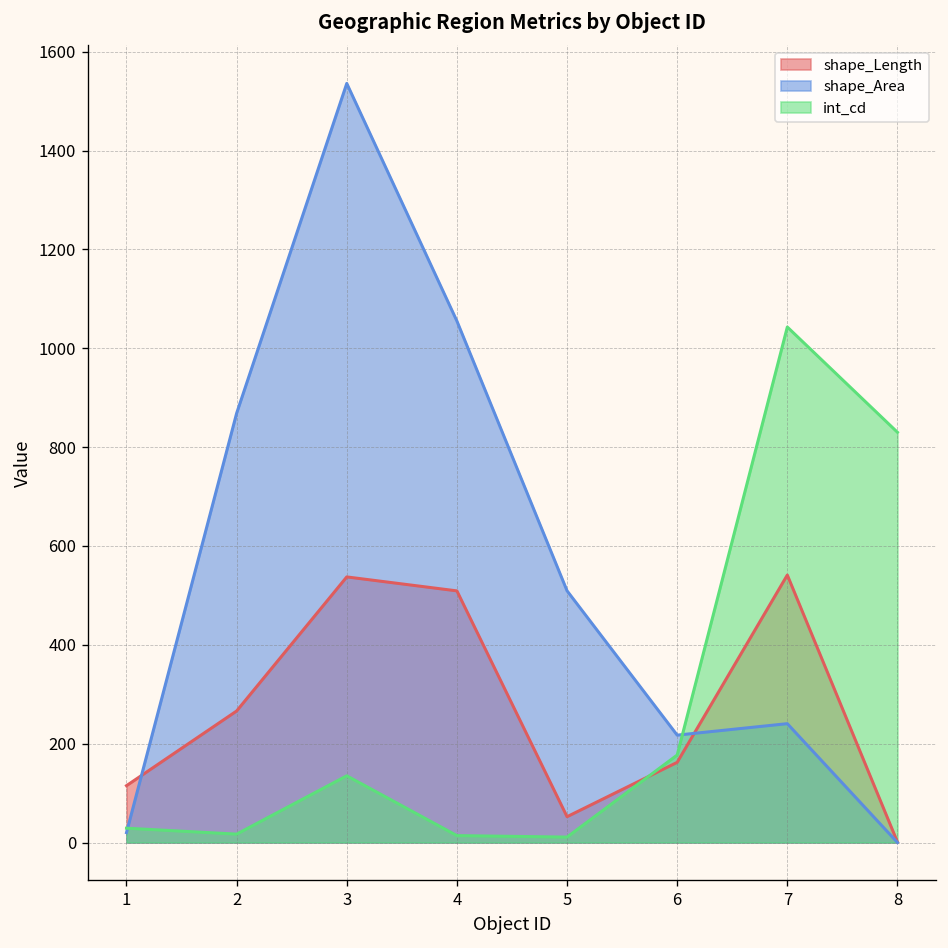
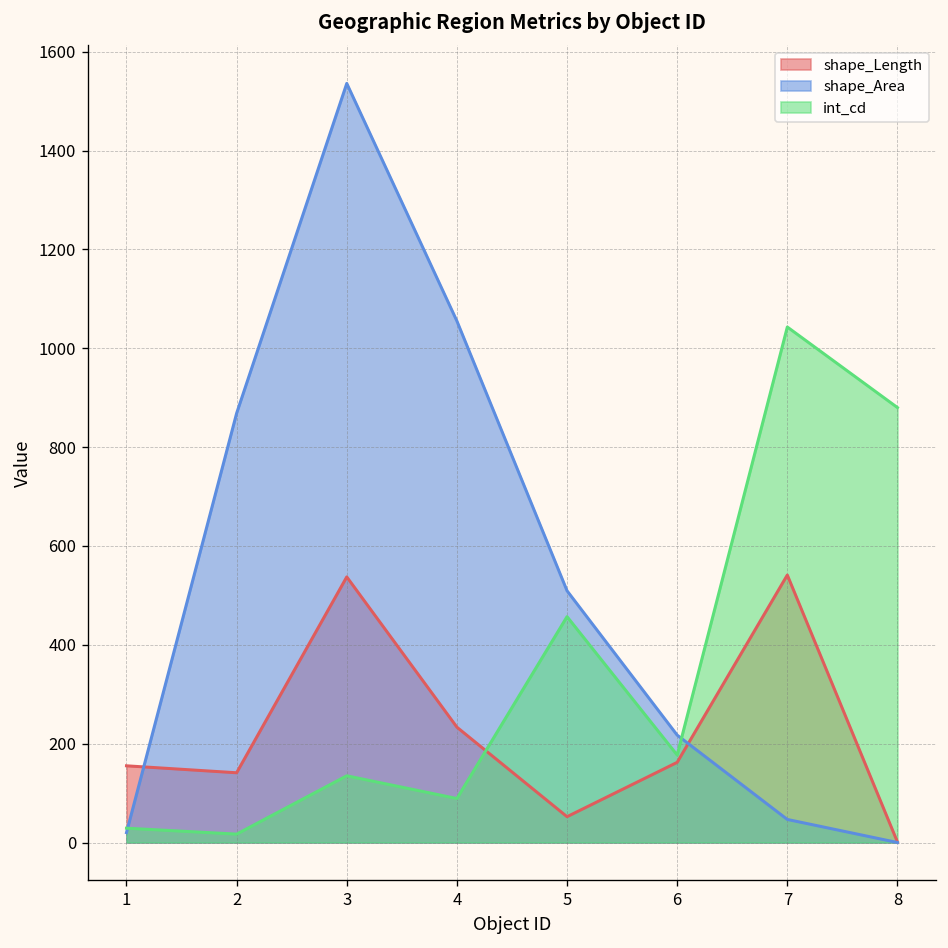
  {
    "shape_Length": {
-     "1": 120,
-     "2": 270,
+     "1": 160,
+     "2": 140,
      "3": 540,
-     "4": 510,
+     "4": 230,
      "5": 50,
      "6": 160,
      "7": 540
    },
    "shape_Area": {
      "1": 20,
      "2": 870,
      "3": 1540,
      "4": 1060,
      "5": 510,
      "6": 220,
-     "7": 240
+     "7": 50
    },
    "int_cd": {
      "1": 30,
      "2": 20,
      "3": 140,
-     "4": 10,
-     "5": 10,
+     "4": 90,
+     "5": 460,
      "6": 180,
      "7": 1040,
-     "8": 830
+     "8": 880
    }
  }
